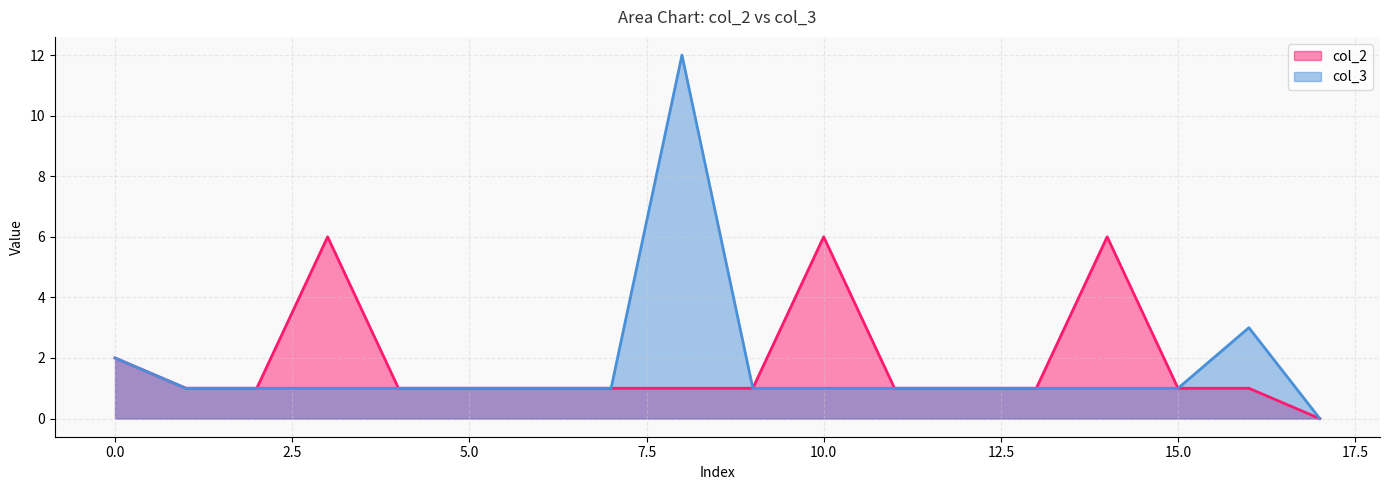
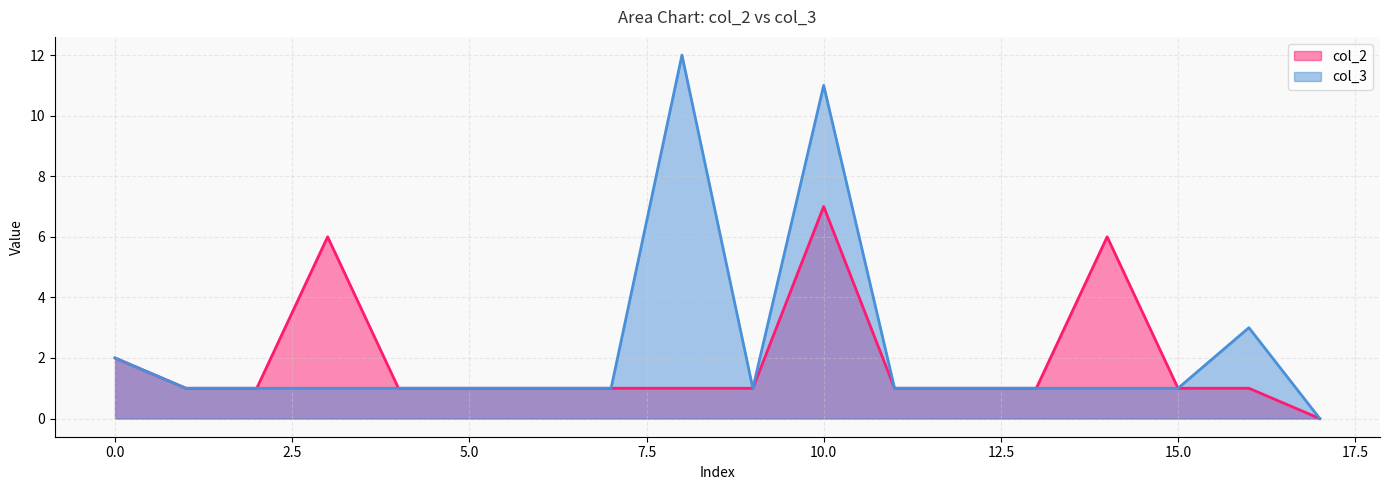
  {
    "col_2": {
-     "10.0": 6
+     "10.0": 7
    },
    "col_3": {
-     "10.0": 1
+     "10.0": 11
    }
  }
